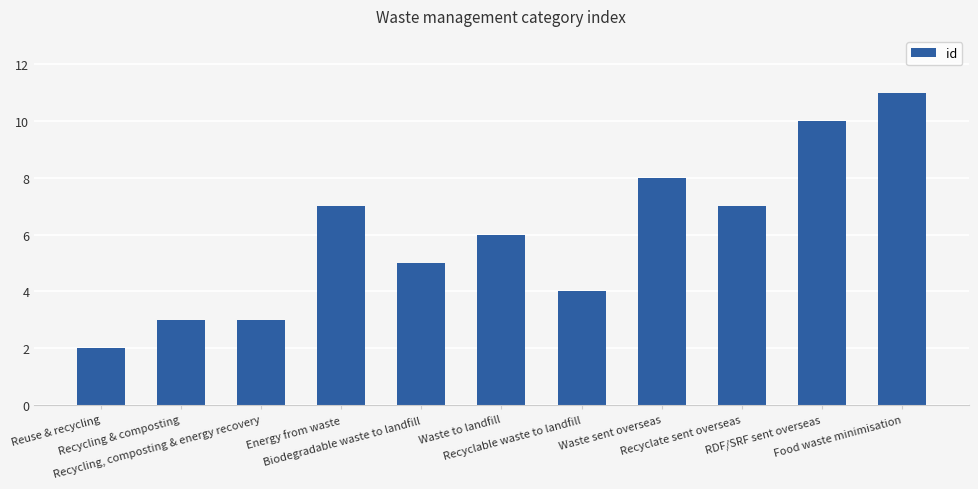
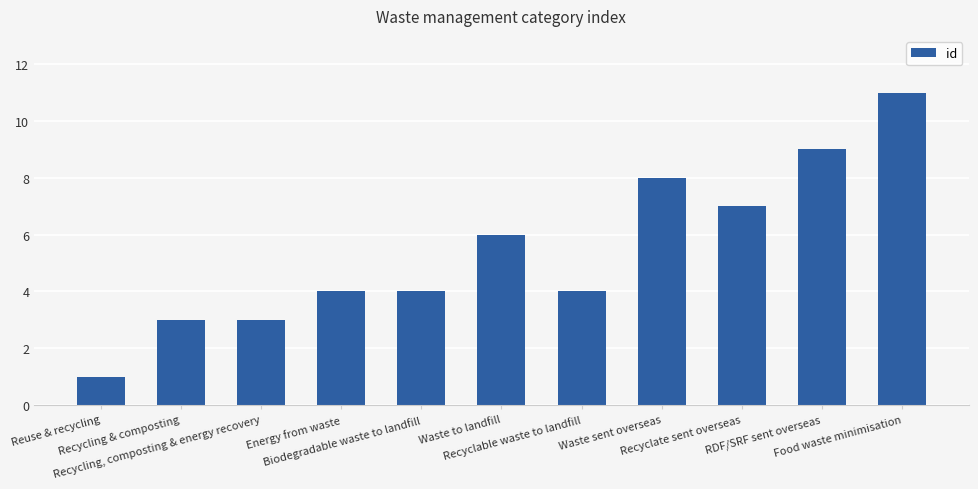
  {
-   "Reuse & recycling": 2,
+   "Reuse & recycling": 1,
    "Recycling & composting": 3,
    "Recycling, composting & energy recovery": 3,
-   "Energy from waste": 7,
-   "Biodegradable waste to landfill": 5,
+   "Energy from waste": 4,
+   "Biodegradable waste to landfill": 4,
    "Waste to landfill": 6,
    "Recyclable waste to landfill": 4,
    "Waste sent overseas": 8,
    "Recyclate sent overseas": 7,
-   "RDF/SRF sent overseas": 10,
+   "RDF/SRF sent overseas": 9,
    "Food waste minimisation": 11
  }
